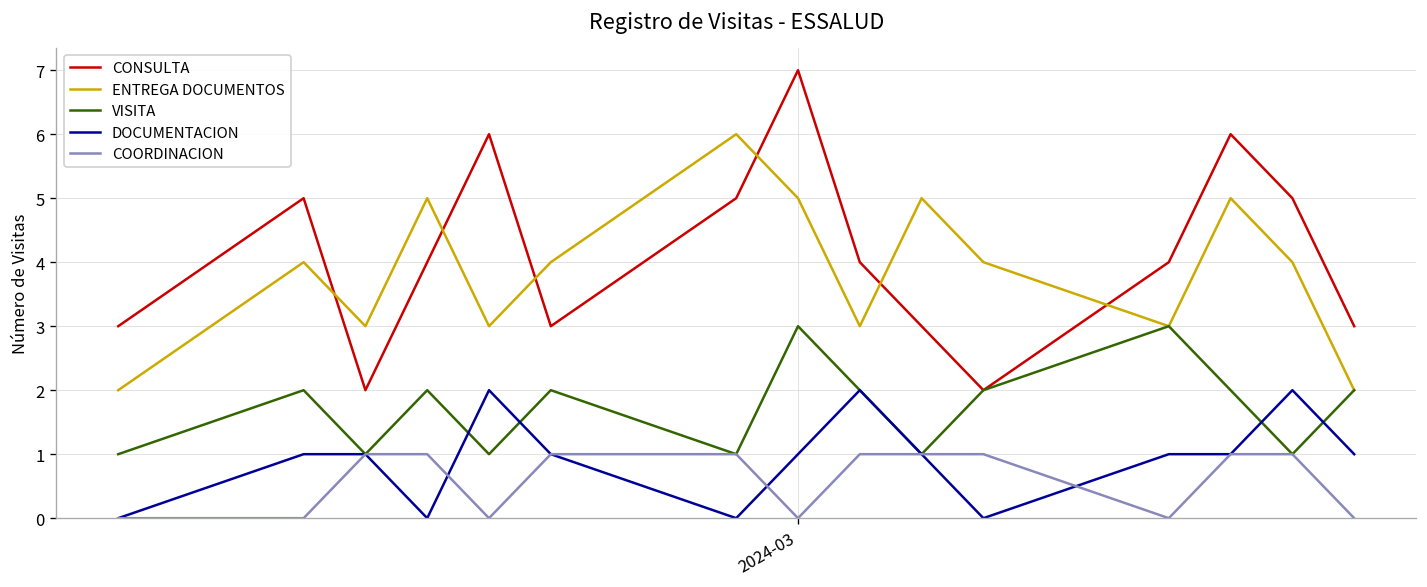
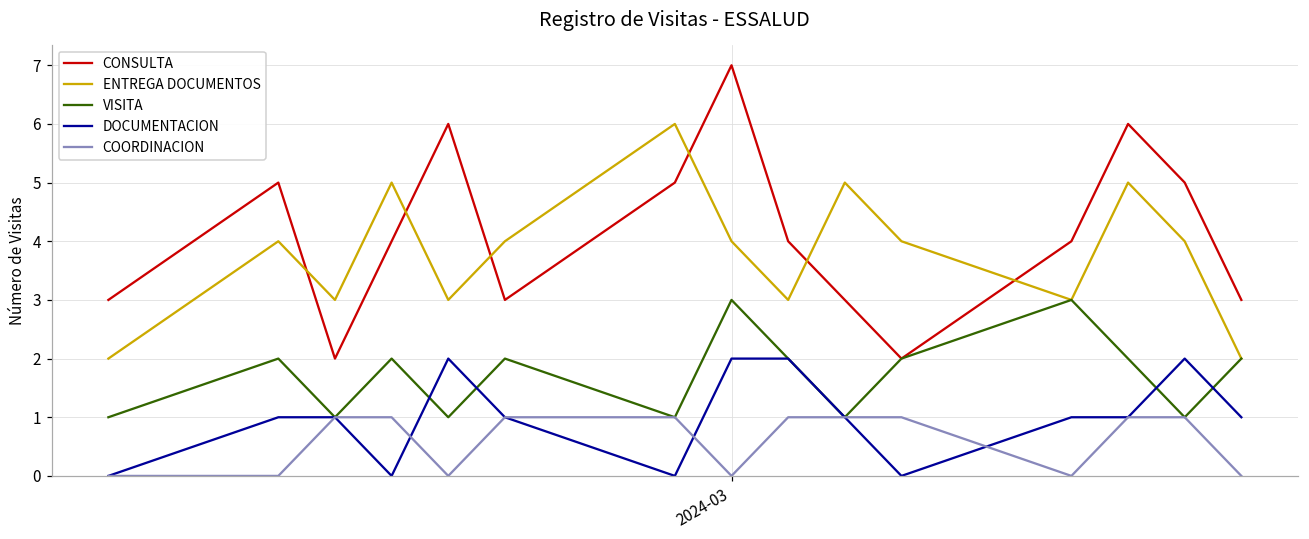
  {
    "CONSULTA": {
      "2024-03": 7
    },
    "ENTREGA DOCUMENTOS": {
-     "2024-03": 5
+     "2024-03": 4
    },
    "VISITA": {
      "2024-03": 3
    },
    "DOCUMENTACION": {
-     "2024-03": 1
+     "2024-03": 2
    },
    "COORDINACION": {
      "2024-03": 0
    }
  }
